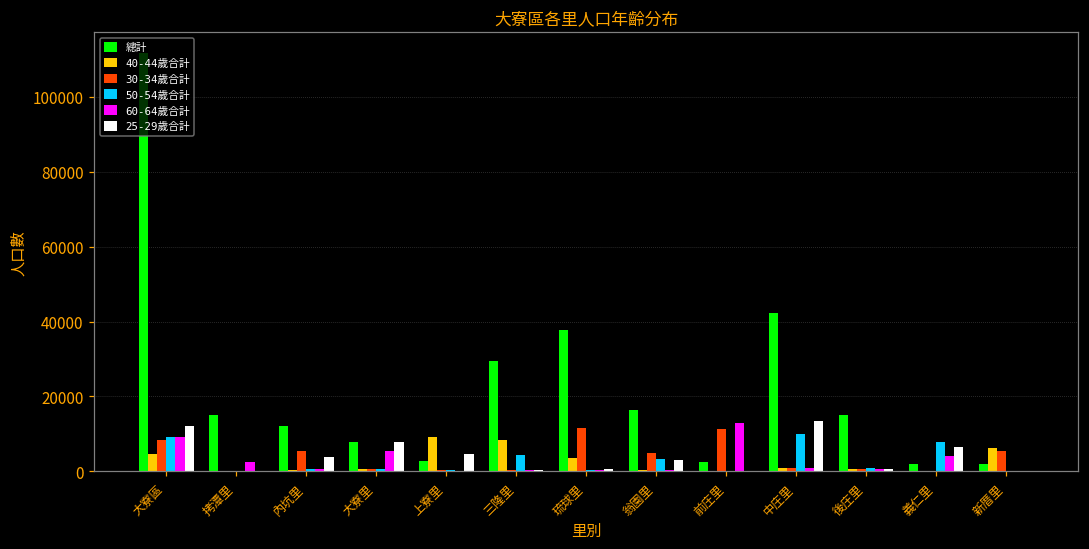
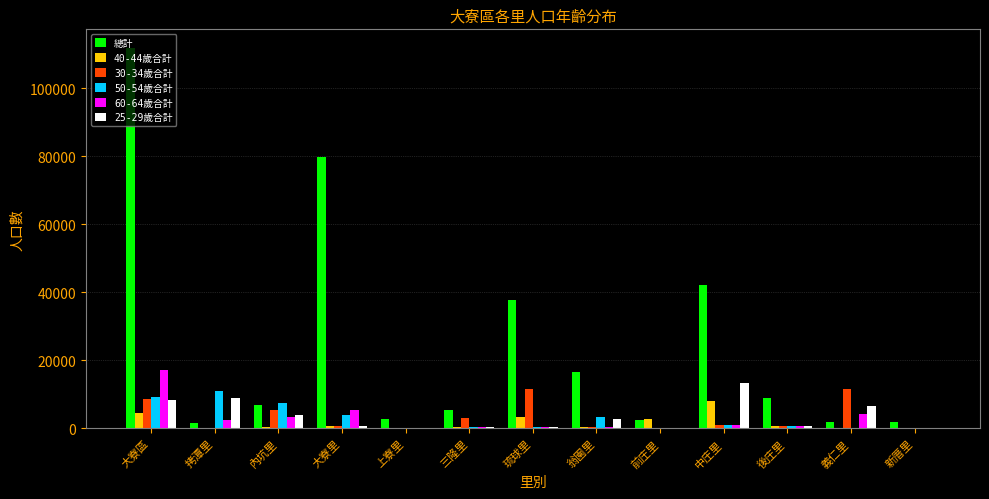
  {
    "總計": {
-     "拷潭里": 15000,
-     "內坑里": 12000,
-     "大寮里": 8000,
+     "拷潭里": 2000,
+     "內坑里": 7000,
+     "大寮里": 80000,
      "上寮里": 3000,
-     "三隆里": 29000,
+     "三隆里": 5000,
      "琉球里": 38000,
      "翁園里": 17000,
      "前庄里": 2000,
      "中庄里": 42000,
-     "後庄里": 15000,
+     "後庄里": 9000,
      "義仁里": 2000,
      "新厝里": 2000
    },
    "40-44歲合計": {
      "大寮區": 5000,
-     "上寮里": 9000,
-     "三隆里": 8000,
+     "上寮里": 0,
+     "三隆里": 0,
      "琉球里": 3000,
-     "前庄里": 0,
-     "中庄里": 1000,
-     "新厝里": 6000
+     "前庄里": 3000,
+     "中庄里": 8000,
+     "新厝里": 0
    },
    "30-34歲合計": {
      "大寮區": 8000,
      "內坑里": 5000,
-     "三隆里": 0,
+     "三隆里": 3000,
      "琉球里": 11000,
-     "翁園里": 5000,
-     "前庄里": 11000,
+     "翁園里": 0,
+     "前庄里": 0,
      "中庄里": 1000,
-     "義仁里": 0,
-     "新厝里": 5000
+     "義仁里": 12000,
+     "新厝里": 0
    },
    "50-54歲合計": {
      "大寮區": 9000,
-     "拷潭里": 0,
-     "內坑里": 1000,
-     "大寮里": 1000,
-     "三隆里": 4000,
+     "拷潭里": 11000,
+     "內坑里": 8000,
+     "大寮里": 4000,
+     "三隆里": 0,
      "翁園里": 3000,
-     "中庄里": 10000,
+     "中庄里": 1000,
      "後庄里": 1000,
-     "義仁里": 8000
+     "義仁里": 0
    },
    "60-64歲合計": {
-     "大寮區": 9000,
+     "大寮區": 17000,
      "拷潭里": 3000,
-     "內坑里": 1000,
+     "內坑里": 3000,
      "大寮里": 5000,
-     "前庄里": 13000,
+     "前庄里": 0,
      "中庄里": 1000,
      "義仁里": 4000
    },
    "25-29歲合計": {
-     "大寮區": 12000,
-     "拷潭里": 0,
+     "大寮區": 8000,
+     "拷潭里": 9000,
      "內坑里": 4000,
-     "大寮里": 8000,
-     "上寮里": 5000,
+     "大寮里": 1000,
+     "上寮里": 0,
      "翁園里": 3000,
      "中庄里": 13000,
      "義仁里": 6000
    }
  }
